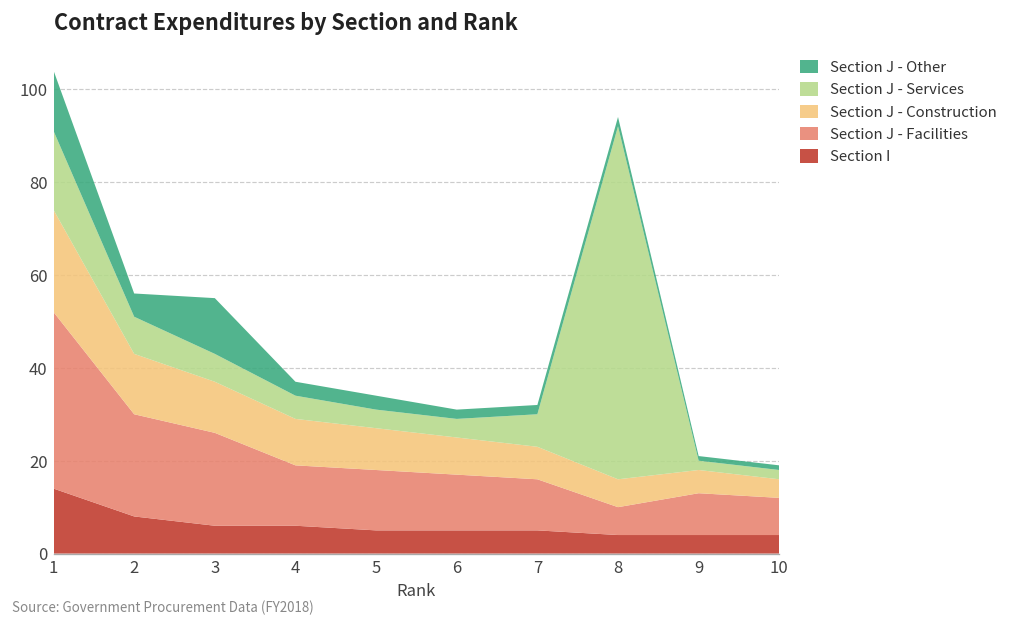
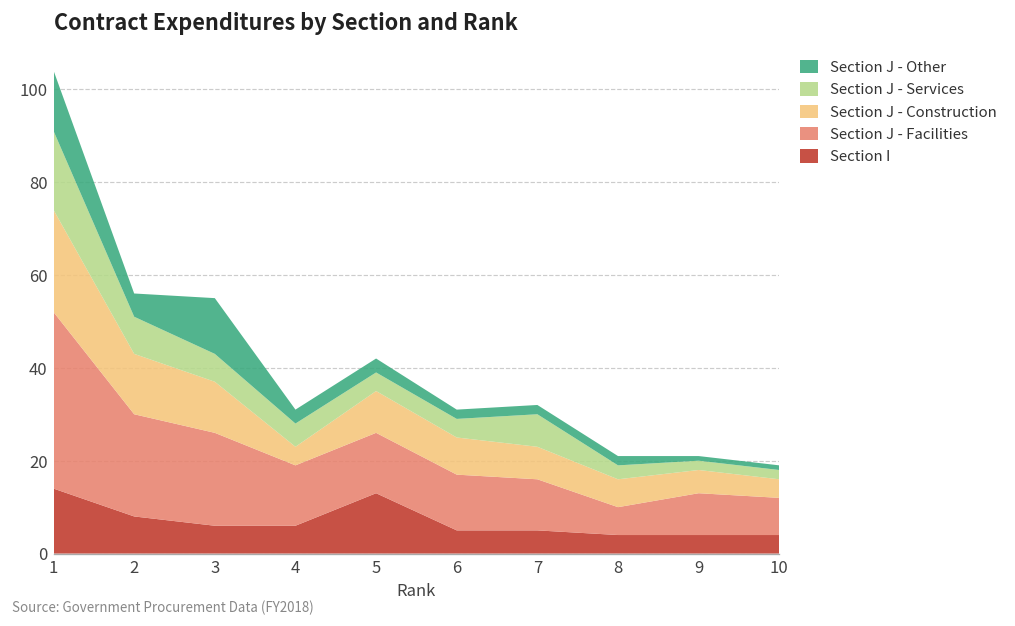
  {
    "Section I": {
      "1": 14,
      "2": 8,
      "3": 6,
      "4": 6,
-     "5": 5,
+     "5": 13,
      "6": 5,
      "7": 5,
      "8": 4,
      "9": 4,
      "10": 4
    },
    "Section J - Facilities": {
      "1": 38,
      "2": 22,
      "3": 20,
      "4": 13,
      "5": 13,
      "6": 12,
      "7": 11,
      "8": 6,
      "9": 9,
      "10": 8
    },
    "Section J - Construction": {
      "1": 22,
      "2": 13,
      "3": 11,
-     "4": 10,
+     "4": 4,
      "5": 9,
      "6": 8,
      "7": 7,
      "8": 6,
      "9": 5,
      "10": 4
    },
    "Section J - Services": {
      "1": 17,
      "2": 8,
      "3": 6,
      "4": 5,
      "5": 4,
      "6": 4,
      "7": 7,
-     "8": 76,
+     "8": 3,
      "9": 2,
      "10": 2
    },
    "Section J - Other": {
      "1": 13,
      "2": 5,
      "3": 12,
      "4": 3,
      "5": 3,
      "6": 2,
      "7": 2,
      "8": 2,
      "9": 1,
      "10": 1
    }
  }
